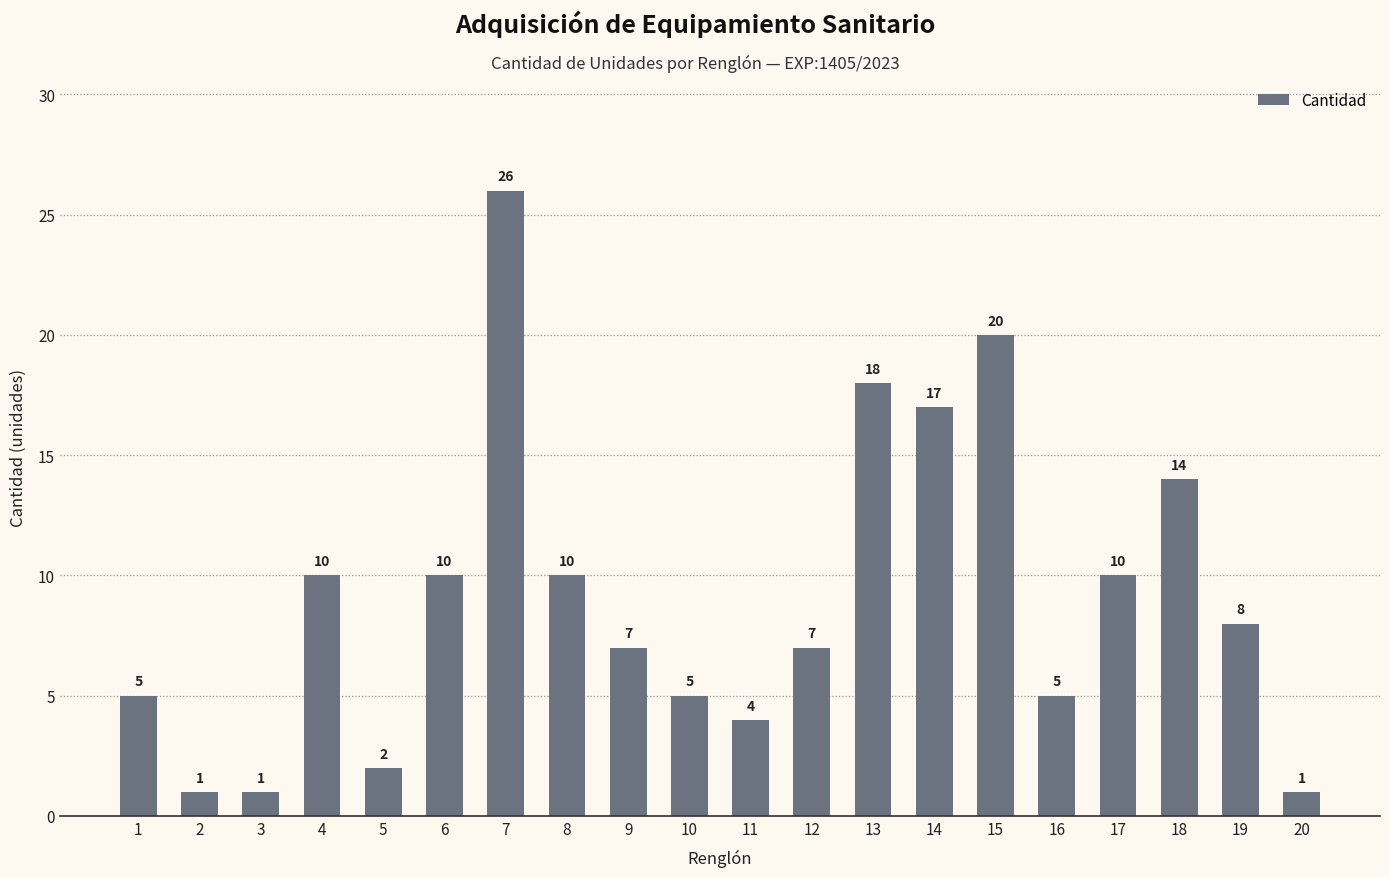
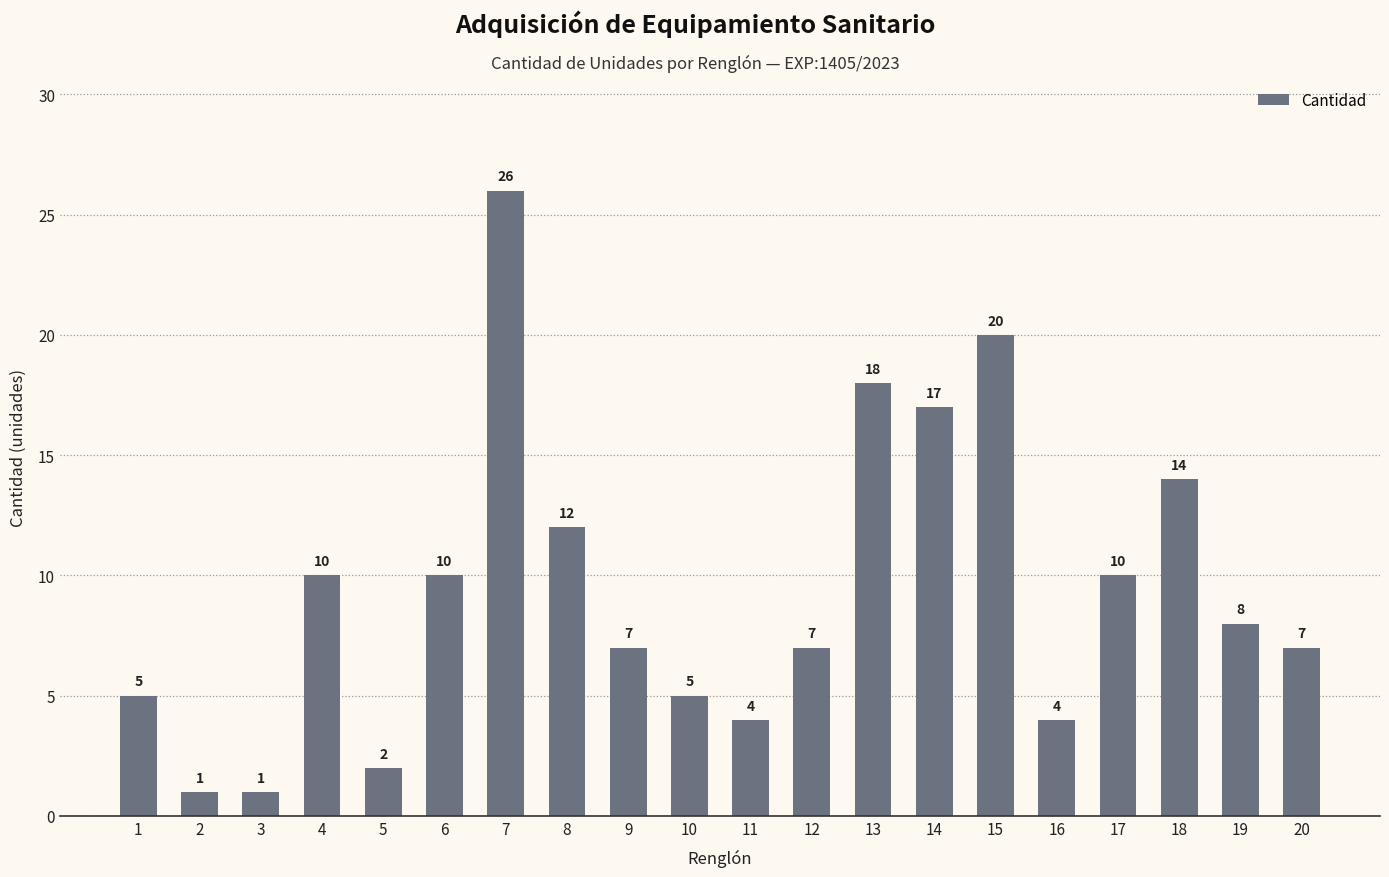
  {
    "1": 5,
    "2": 1,
    "3": 1,
    "4": 10,
    "5": 2,
    "6": 10,
    "7": 26,
-   "8": 10,
+   "8": 12,
    "9": 7,
    "10": 5,
    "11": 4,
    "12": 7,
    "13": 18,
    "14": 17,
    "15": 20,
-   "16": 5,
+   "16": 4,
    "17": 10,
    "18": 14,
    "19": 8,
-   "20": 1
+   "20": 7
  }
